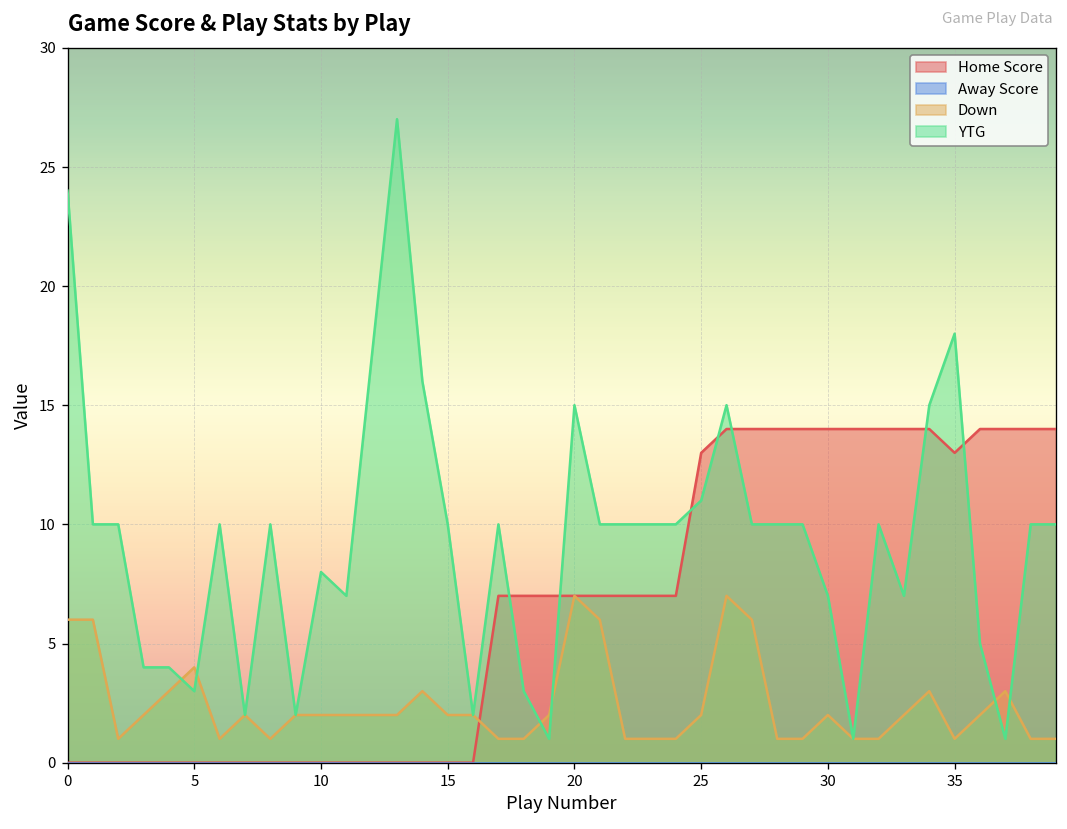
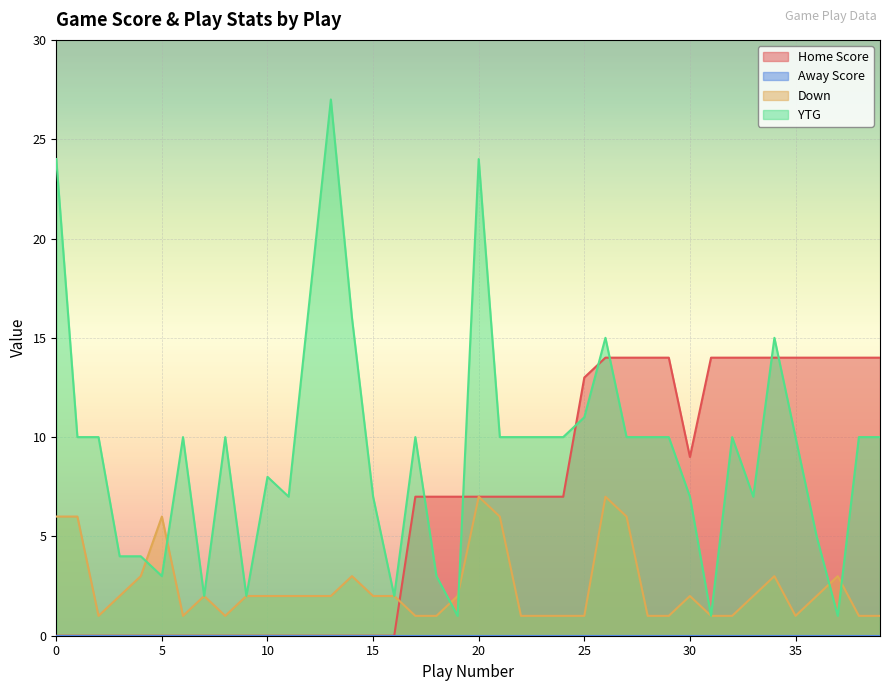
  {
    "Home Score": {
      "25": 13,
-     "30": 14,
-     "35": 13
+     "30": 9,
+     "35": 14
    },
    "Away Score": {
      "20": 0,
      "25": 0,
      "30": 0,
      "35": 0
    },
    "Down": {
      "0": 6,
-     "5": 4,
+     "5": 6,
      "10": 2,
      "15": 2,
-     "25": 2,
+     "25": 1,
      "30": 2,
      "35": 1
    },
    "YTG": {
      "0": 24,
      "5": 3,
      "10": 8,
-     "15": 10,
-     "20": 15,
+     "15": 7,
+     "20": 24,
      "25": 11,
      "30": 7,
-     "35": 18
+     "35": 10
    }
  }
